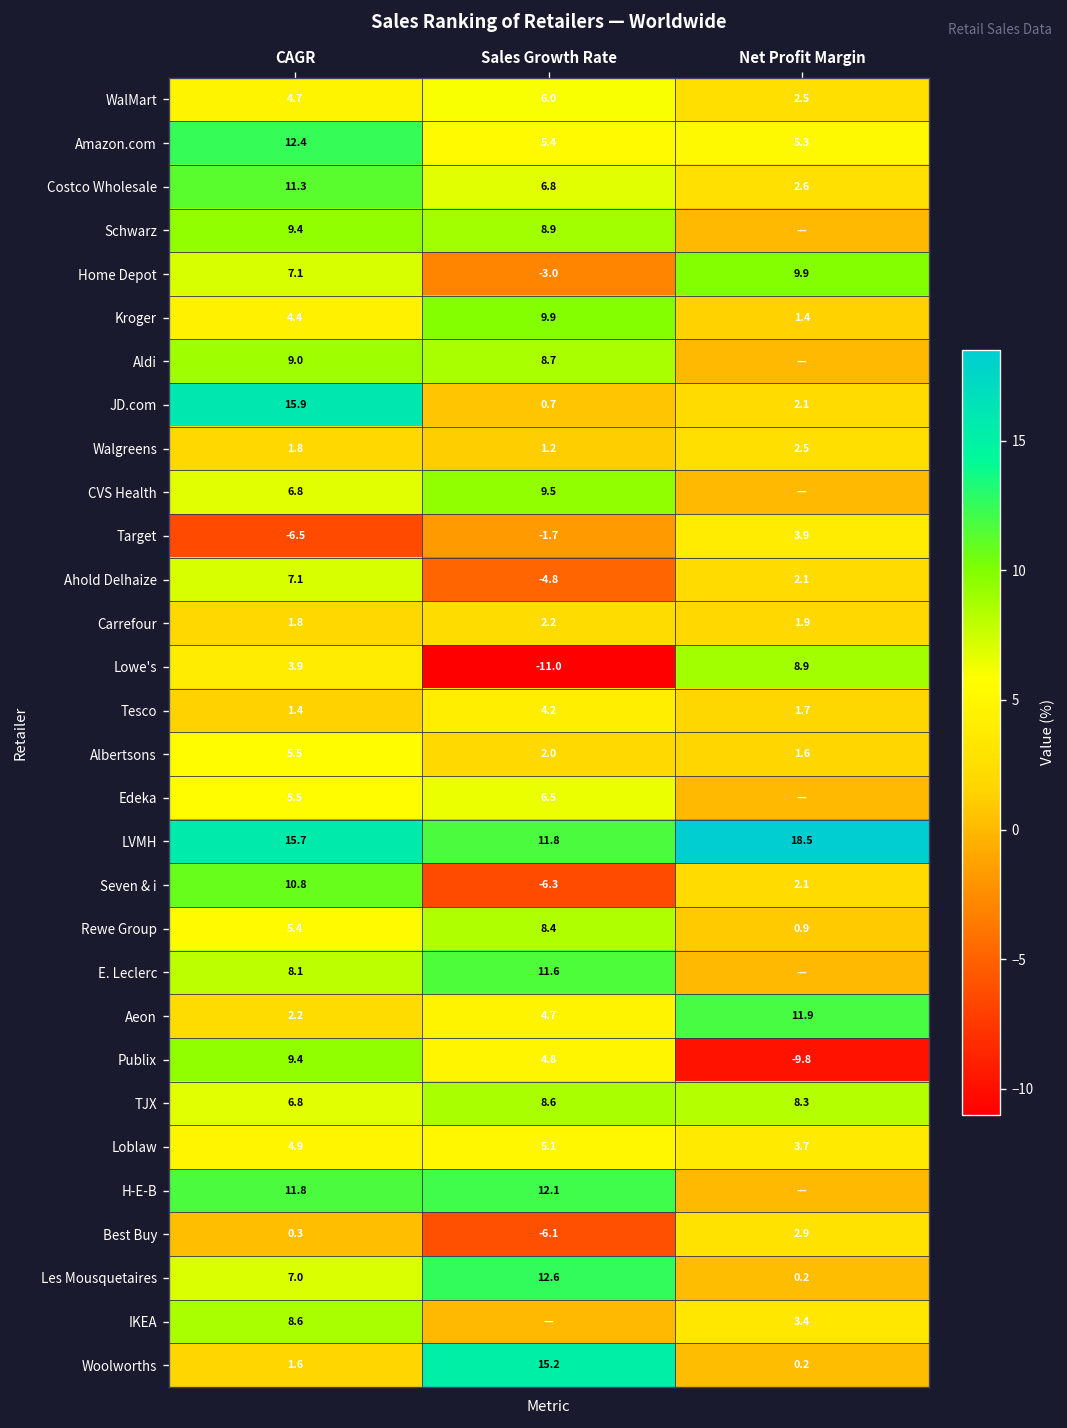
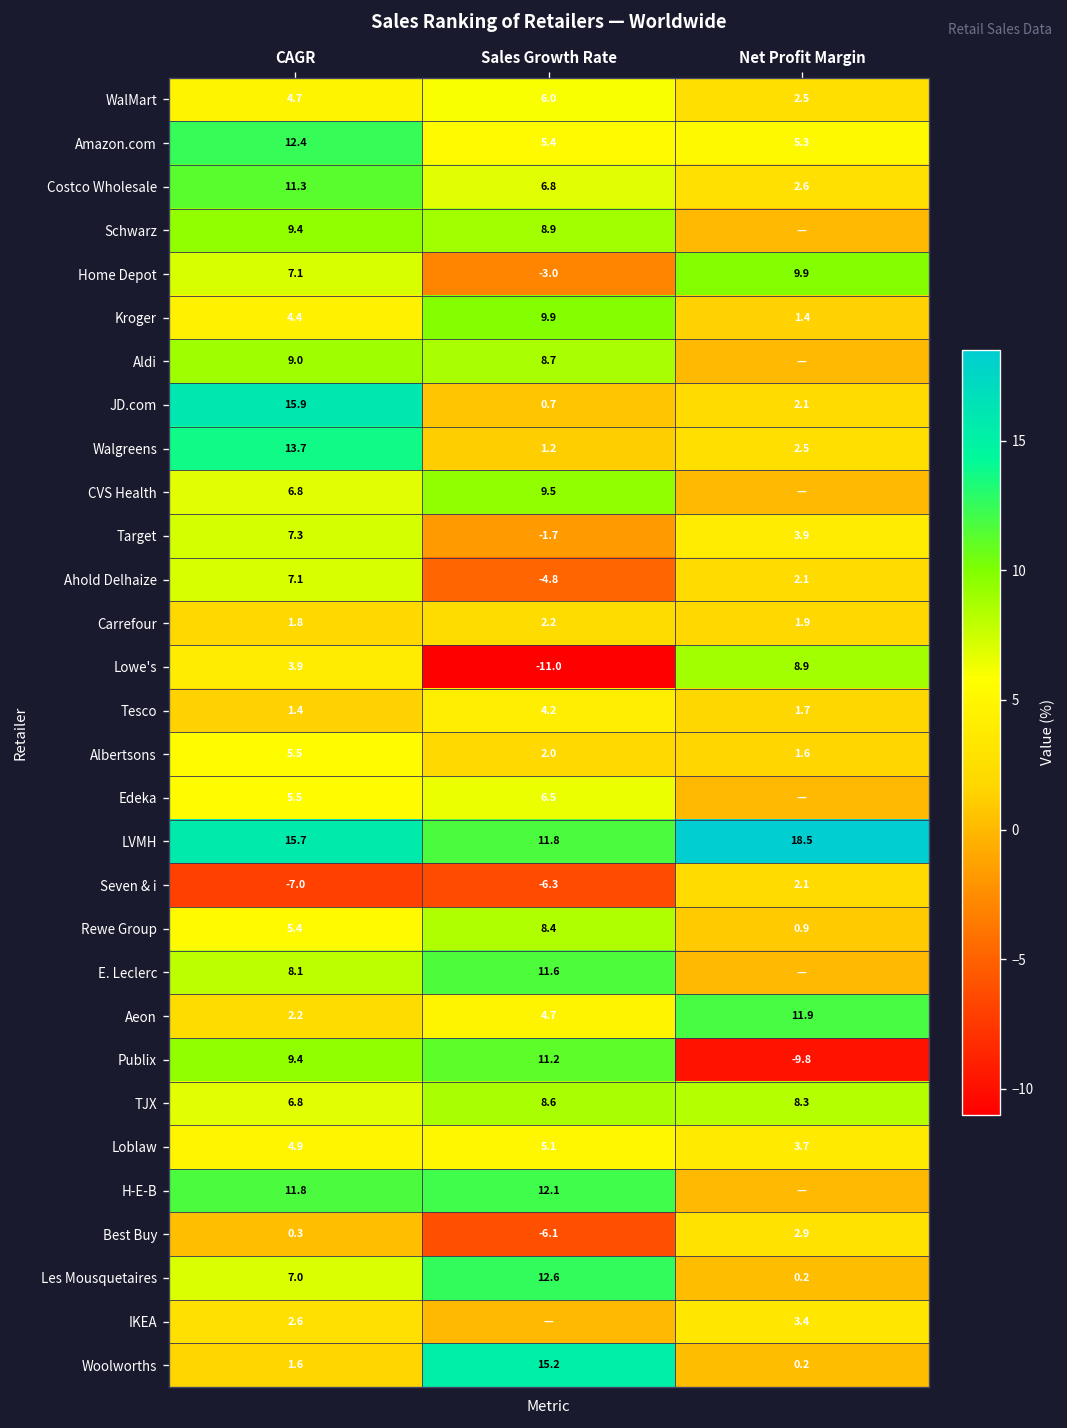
  {
    "WalMart": {
      "CAGR": 4.7,
      "Sales Growth Rate": 6.0,
      "Net Profit Margin": 2.5
    },
    "Amazon.com": {
      "CAGR": 12.4,
      "Sales Growth Rate": 5.4,
      "Net Profit Margin": 5.3
    },
    "Costco Wholesale": {
      "CAGR": 11.3,
      "Sales Growth Rate": 6.8,
      "Net Profit Margin": 2.6
    },
    "Schwarz": {
      "CAGR": 9.4,
      "Sales Growth Rate": 8.9
    },
    "Home Depot": {
      "CAGR": 7.1,
      "Sales Growth Rate": -3.0,
      "Net Profit Margin": 9.9
    },
    "Kroger": {
      "CAGR": 4.4,
      "Sales Growth Rate": 9.9,
      "Net Profit Margin": 1.4
    },
    "Aldi": {
      "CAGR": 9.0,
      "Sales Growth Rate": 8.7
    },
    "JD.com": {
      "CAGR": 15.9,
      "Sales Growth Rate": 0.7,
      "Net Profit Margin": 2.1
    },
    "Walgreens": {
-     "CAGR": 1.8,
+     "CAGR": 13.7,
      "Sales Growth Rate": 1.2,
      "Net Profit Margin": 2.5
    },
    "CVS Health": {
      "CAGR": 6.8,
      "Sales Growth Rate": 9.5
    },
    "Target": {
-     "CAGR": -6.5,
+     "CAGR": 7.3,
      "Sales Growth Rate": -1.7,
      "Net Profit Margin": 3.9
    },
    "Ahold Delhaize": {
      "CAGR": 7.1,
      "Sales Growth Rate": -4.8,
      "Net Profit Margin": 2.1
    },
    "Carrefour": {
      "CAGR": 1.8,
      "Sales Growth Rate": 2.2,
      "Net Profit Margin": 1.9
    },
    "Lowe's": {
      "CAGR": 3.9,
      "Sales Growth Rate": -11.0,
      "Net Profit Margin": 8.9
    },
    "Tesco": {
      "CAGR": 1.4,
      "Sales Growth Rate": 4.2,
      "Net Profit Margin": 1.7
    },
    "Albertsons": {
      "CAGR": 5.5,
      "Sales Growth Rate": 2.0,
      "Net Profit Margin": 1.6
    },
    "Edeka": {
      "CAGR": 5.5,
      "Sales Growth Rate": 6.5
    },
    "LVMH": {
      "CAGR": 15.7,
      "Sales Growth Rate": 11.8,
      "Net Profit Margin": 18.5
    },
    "Seven & i": {
-     "CAGR": 10.8,
+     "CAGR": -7.0,
      "Sales Growth Rate": -6.3,
      "Net Profit Margin": 2.1
    },
    "Rewe Group": {
      "CAGR": 5.4,
      "Sales Growth Rate": 8.4,
      "Net Profit Margin": 0.9
    },
    "E. Leclerc": {
      "CAGR": 8.1,
      "Sales Growth Rate": 11.6
    },
    "Aeon": {
      "CAGR": 2.2,
      "Sales Growth Rate": 4.7,
      "Net Profit Margin": 11.9
    },
    "Publix": {
      "CAGR": 9.4,
-     "Sales Growth Rate": 4.8,
+     "Sales Growth Rate": 11.2,
      "Net Profit Margin": -9.8
    },
    "TJX": {
      "CAGR": 6.8,
      "Sales Growth Rate": 8.6,
      "Net Profit Margin": 8.3
    },
    "Loblaw": {
      "CAGR": 4.9,
      "Sales Growth Rate": 5.1,
      "Net Profit Margin": 3.7
    },
    "H-E-B": {
      "CAGR": 11.8,
      "Sales Growth Rate": 12.1
    },
    "Best Buy": {
      "CAGR": 0.3,
      "Sales Growth Rate": -6.1,
      "Net Profit Margin": 2.9
    },
    "Les Mousquetaires": {
      "CAGR": 7.0,
      "Sales Growth Rate": 12.6,
      "Net Profit Margin": 0.2
    },
    "IKEA": {
-     "CAGR": 8.6,
+     "CAGR": 2.6,
      "Net Profit Margin": 3.4
    },
    "Woolworths": {
      "CAGR": 1.6,
      "Sales Growth Rate": 15.2,
      "Net Profit Margin": 0.2
    }
  }
